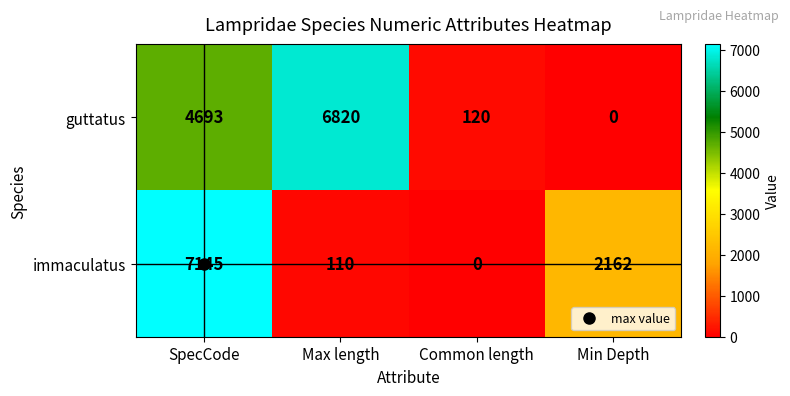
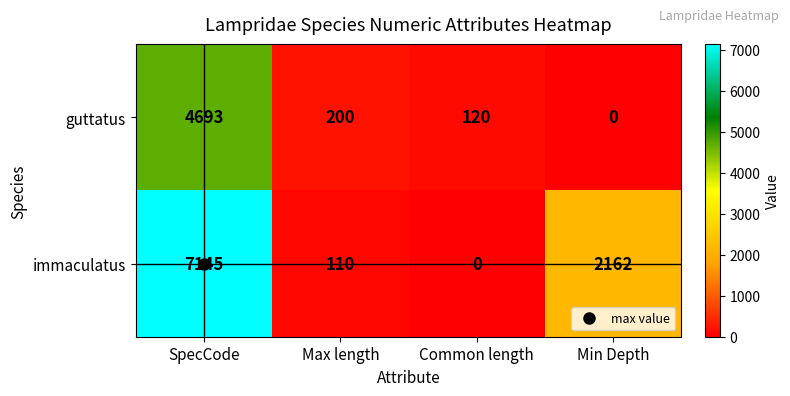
  {
    "guttatus": {
      "SpecCode": 4693,
-     "Max length": 6820,
+     "Max length": 200,
      "Common length": 120,
      "Min Depth": 0
    },
    "immaculatus": {
      "Max length": 110,
      "Common length": 0,
      "Min Depth": 2162
    }
  }
